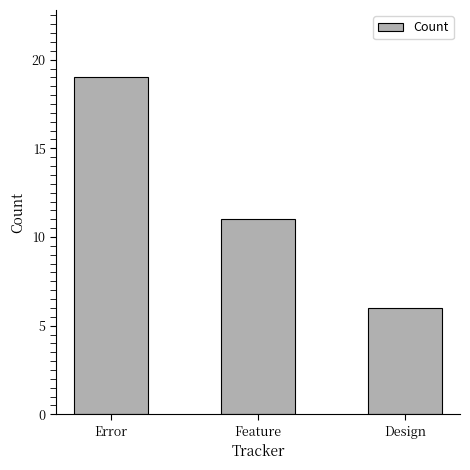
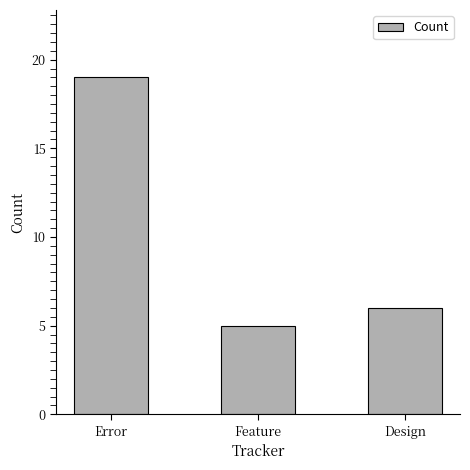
  {
    "Error": 19,
-   "Feature": 11,
+   "Feature": 5,
    "Design": 6
  }
